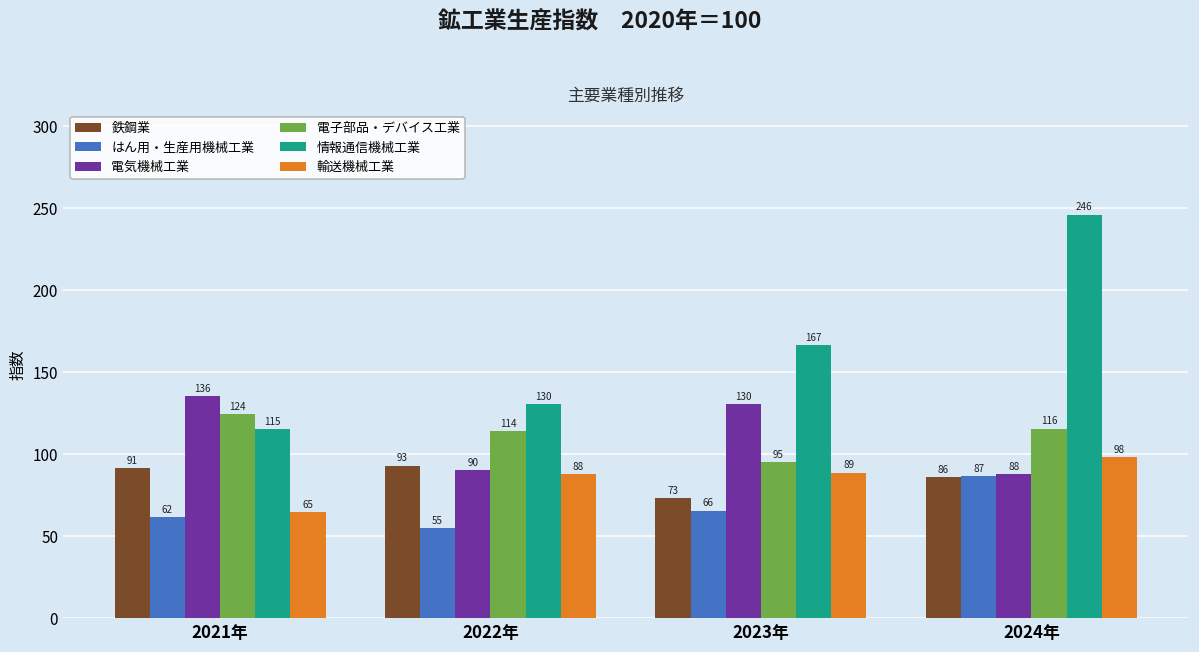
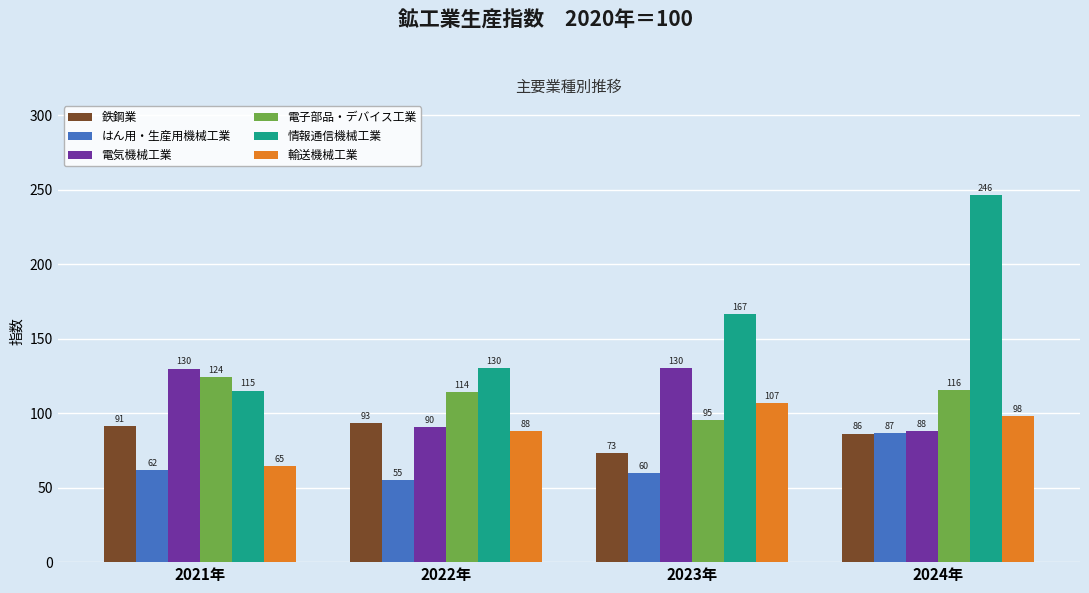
  {
    "鉄鋼業": {
      "2021年": 91,
      "2022年": 93,
      "2023年": 73,
      "2024年": 86
    },
    "はん用・生産用機械工業": {
      "2021年": 62,
      "2022年": 55,
-     "2023年": 66,
+     "2023年": 60,
      "2024年": 87
    },
    "電気機械工業": {
-     "2021年": 136,
+     "2021年": 130,
      "2022年": 90,
      "2023年": 130,
      "2024年": 88
    },
    "電子部品・デバイス工業": {
      "2021年": 124,
      "2022年": 114,
      "2023年": 95,
      "2024年": 116
    },
    "情報通信機械工業": {
      "2021年": 115,
      "2022年": 130,
      "2023年": 167,
      "2024年": 246
    },
    "輸送機械工業": {
      "2021年": 65,
      "2022年": 88,
-     "2023年": 89,
+     "2023年": 107,
      "2024年": 98
    }
  }
